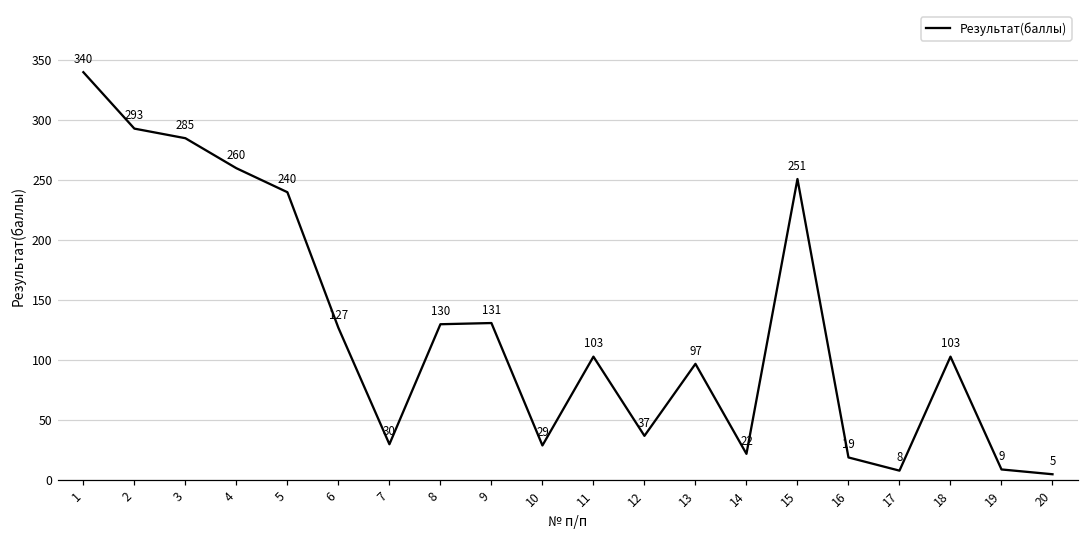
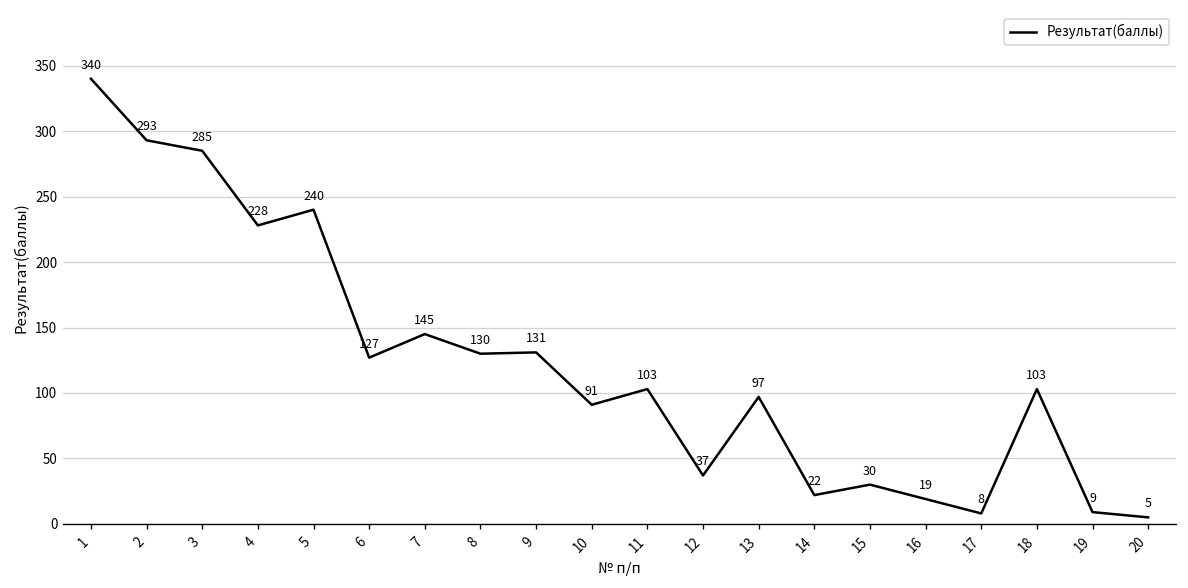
  {
    "1": 340,
    "2": 293,
    "3": 285,
-   "4": 260,
+   "4": 228,
    "5": 240,
    "6": 127,
-   "7": 30,
+   "7": 145,
    "8": 130,
    "9": 131,
-   "10": 29,
+   "10": 91,
    "11": 103,
    "12": 37,
    "13": 97,
    "14": 22,
-   "15": 251,
+   "15": 30,
    "16": 19,
    "17": 8,
    "18": 103,
    "19": 9,
    "20": 5
  }
